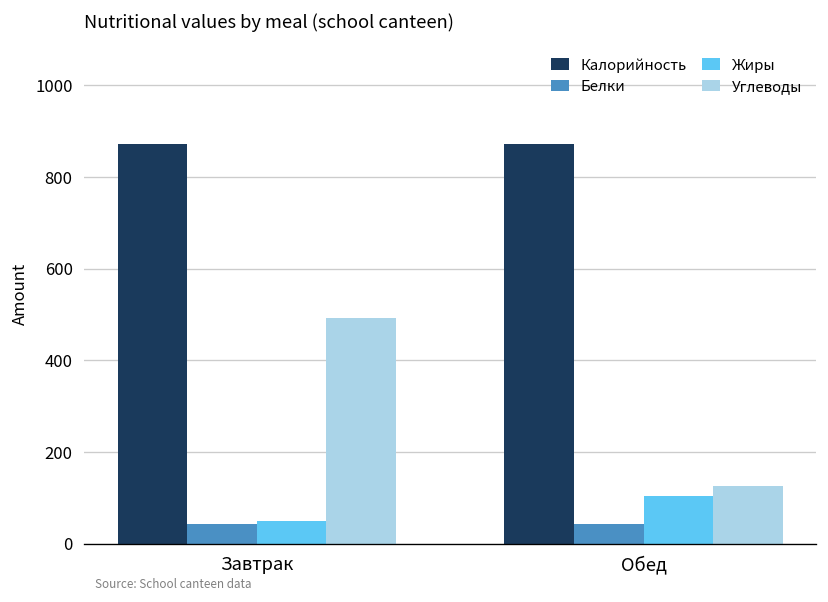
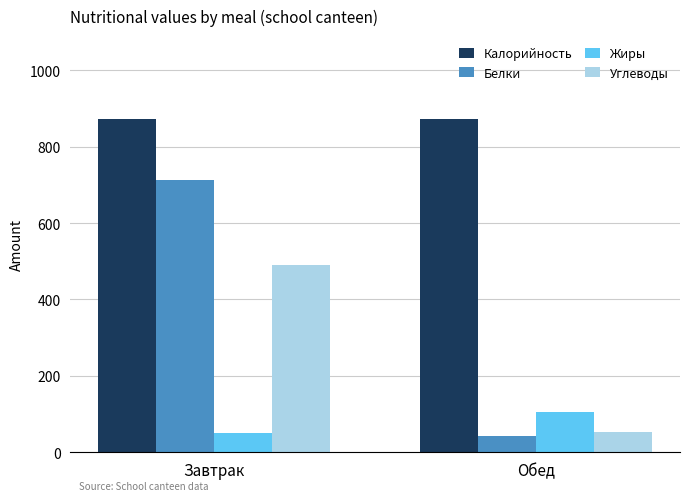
  {
    "Калорийность": {
      "Завтрак": 870,
      "Обед": 870
    },
    "Белки": {
-     "Завтрак": 40,
+     "Завтрак": 710,
      "Обед": 40
    },
    "Жиры": {
      "Завтрак": 50,
      "Обед": 100
    },
    "Углеводы": {
      "Завтрак": 490,
-     "Обед": 130
+     "Обед": 50
    }
  }
